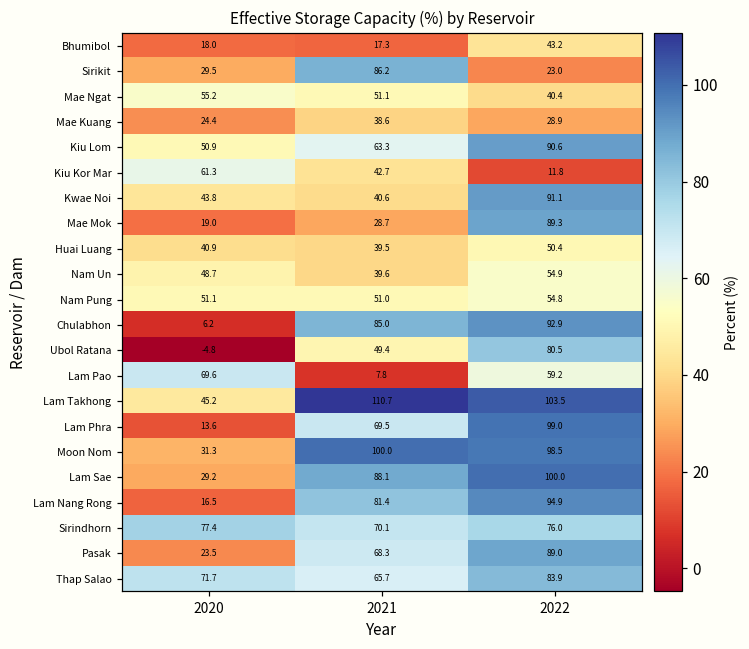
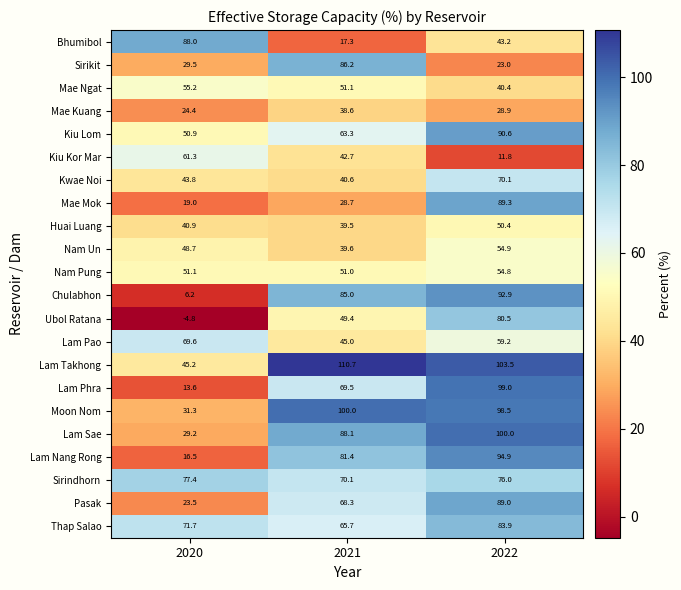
  {
    "Bhumibol": {
-     "2020": 18.0,
+     "2020": 88.0,
      "2021": 17.3,
      "2022": 43.2
    },
    "Sirikit": {
      "2020": 29.5,
      "2021": 86.2,
      "2022": 23.0
    },
    "Mae Ngat": {
      "2020": 55.2,
      "2021": 51.1,
      "2022": 40.4
    },
    "Mae Kuang": {
      "2020": 24.4,
      "2021": 38.6,
      "2022": 28.9
    },
    "Kiu Lom": {
      "2020": 50.9,
      "2021": 63.3,
      "2022": 90.6
    },
    "Kiu Kor Mar": {
      "2020": 61.3,
      "2021": 42.7,
      "2022": 11.8
    },
    "Kwae Noi": {
      "2020": 43.8,
      "2021": 40.6,
-     "2022": 91.1
+     "2022": 70.1
    },
    "Mae Mok": {
      "2020": 19.0,
      "2021": 28.7,
      "2022": 89.3
    },
    "Huai Luang": {
      "2020": 40.9,
      "2021": 39.5,
      "2022": 50.4
    },
    "Nam Un": {
      "2020": 48.7,
      "2021": 39.6,
      "2022": 54.9
    },
    "Nam Pung": {
      "2020": 51.1,
      "2021": 51.0,
      "2022": 54.8
    },
    "Chulabhon": {
      "2020": 6.2,
      "2021": 85.0,
      "2022": 92.9
    },
    "Ubol Ratana": {
      "2020": -4.8,
      "2021": 49.4,
      "2022": 80.5
    },
    "Lam Pao": {
      "2020": 69.6,
-     "2021": 7.8,
+     "2021": 45.0,
      "2022": 59.2
    },
    "Lam Takhong": {
      "2020": 45.2,
      "2021": 110.7,
      "2022": 103.5
    },
    "Lam Phra": {
      "2020": 13.6,
      "2021": 69.5,
      "2022": 99.0
    },
    "Moon Nom": {
      "2020": 31.3,
      "2021": 100.0,
      "2022": 98.5
    },
    "Lam Sae": {
      "2020": 29.2,
      "2021": 88.1,
      "2022": 100.0
    },
    "Lam Nang Rong": {
      "2020": 16.5,
      "2021": 81.4,
      "2022": 94.9
    },
    "Sirindhorn": {
      "2020": 77.4,
      "2021": 70.1,
      "2022": 76.0
    },
    "Pasak": {
      "2020": 23.5,
      "2021": 68.3,
      "2022": 89.0
    },
    "Thap Salao": {
      "2020": 71.7,
      "2021": 65.7,
      "2022": 83.9
    }
  }
